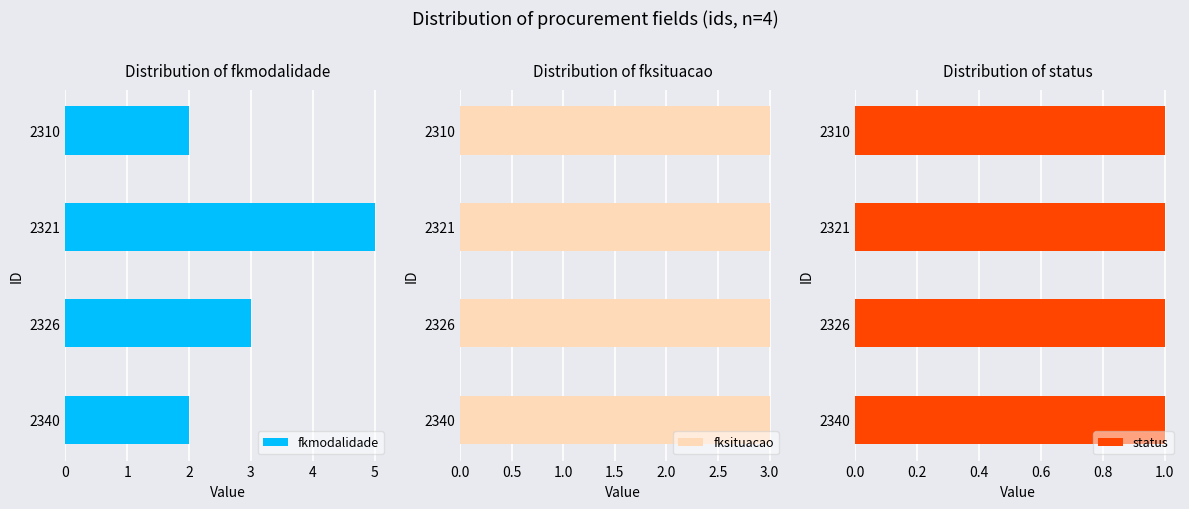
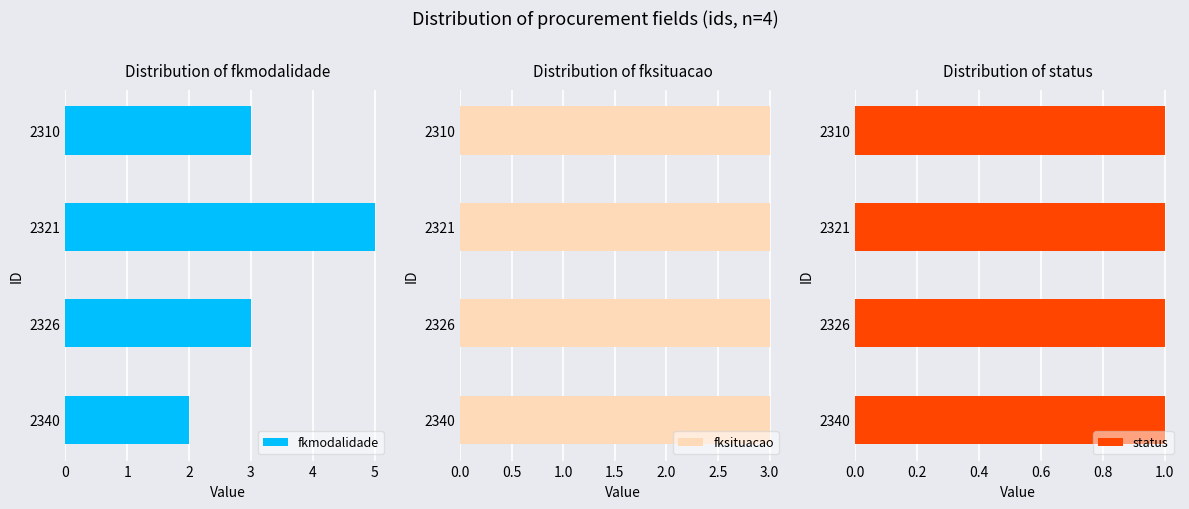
  {
    "Distribution of fkmodalidade": {
-     "2310": 2,
+     "2310": 3,
      "2321": 5,
      "2326": 3,
      "2340": 2
    },
    "Distribution of fksituacao": {
      "2310": 3.00,
      "2321": 3.00,
      "2326": 3.00,
      "2340": 3.00
    },
    "Distribution of status": {
      "2310": 1.00,
      "2321": 1.00,
      "2326": 1.00,
      "2340": 1.00
    }
  }
